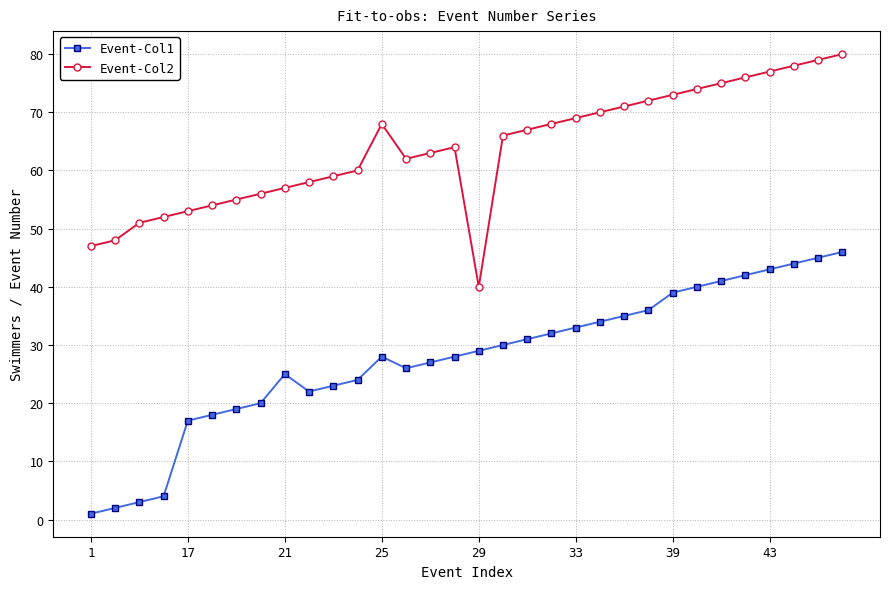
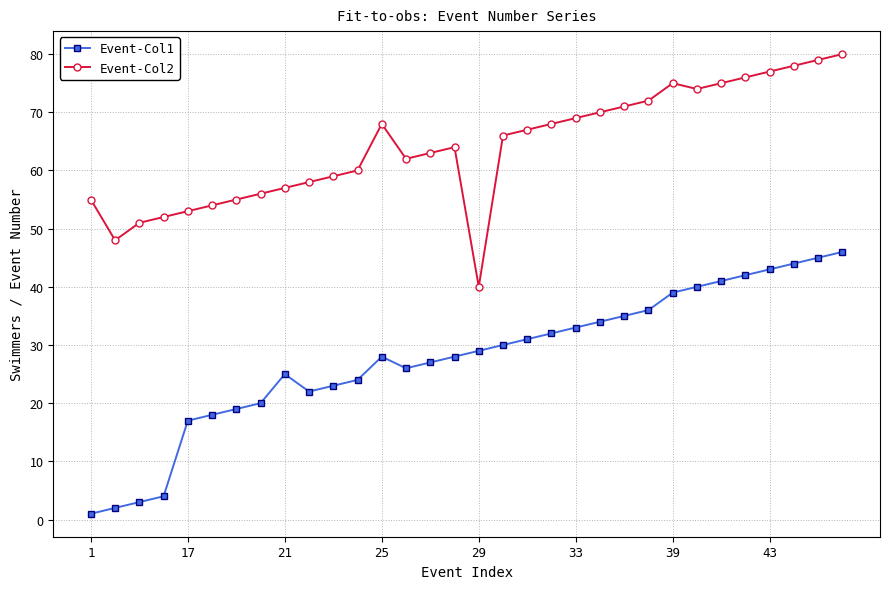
  {
    "Event-Col1": {
      "1": 1,
      "17": 17,
      "21": 25,
      "25": 28,
      "29": 29,
      "33": 33,
      "39": 39,
      "43": 43
    },
    "Event-Col2": {
-     "1": 47,
+     "1": 55,
      "17": 53,
      "21": 57,
      "25": 68,
      "29": 40,
      "33": 69,
-     "39": 73,
+     "39": 75,
      "43": 77
    }
  }
